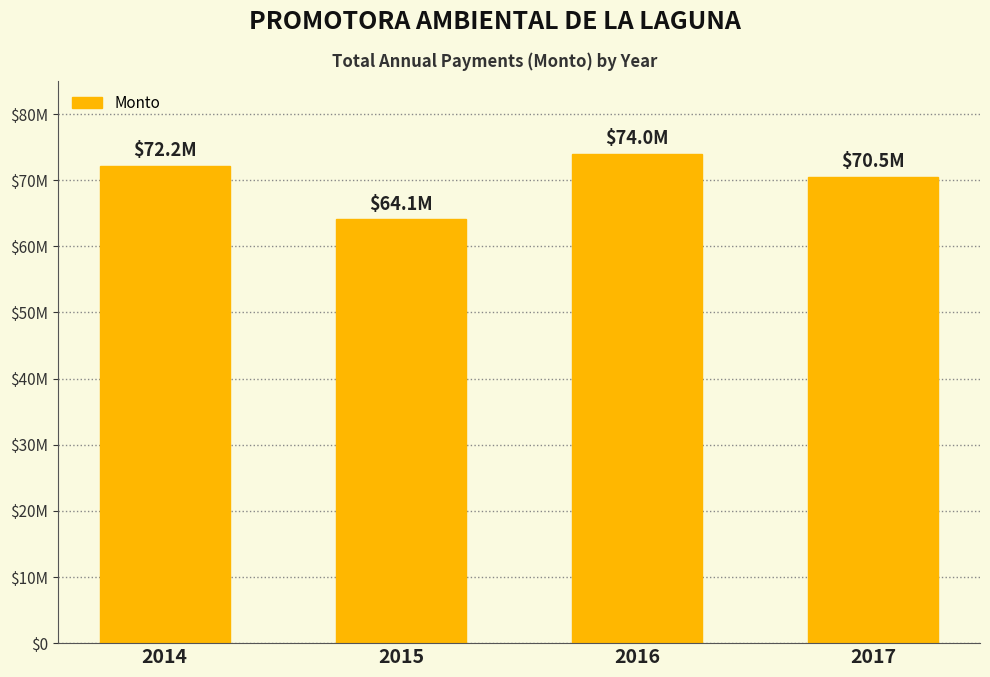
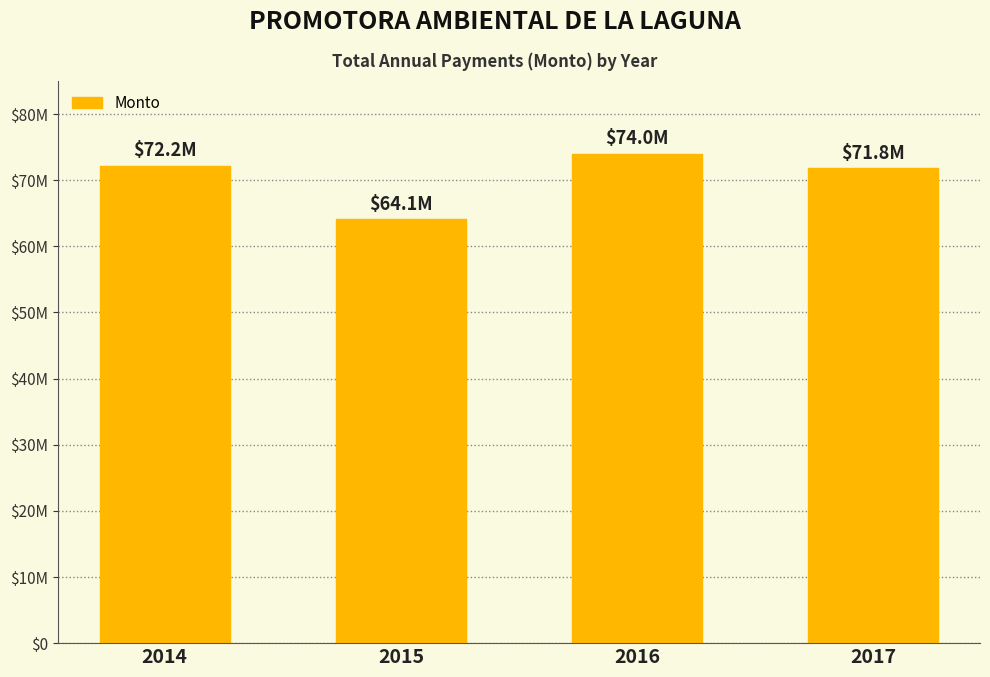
  {
    "2014": "$72.2M",
    "2015": "$64.1M",
    "2016": "$74.0M",
-   "2017": "$70.5M"
+   "2017": "$71.8M"
  }
